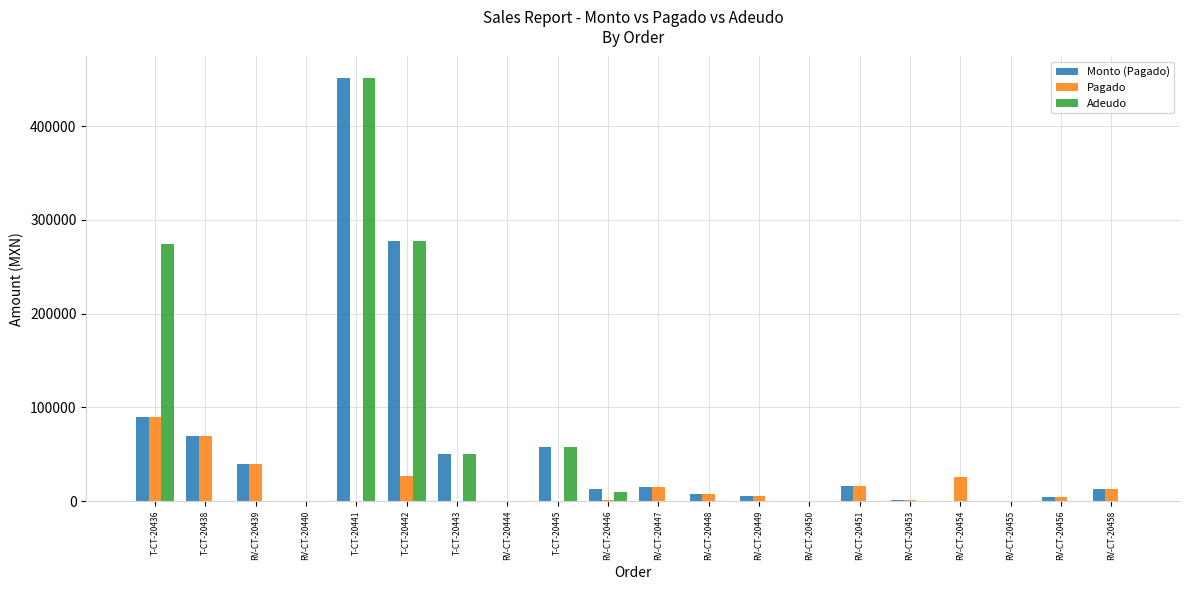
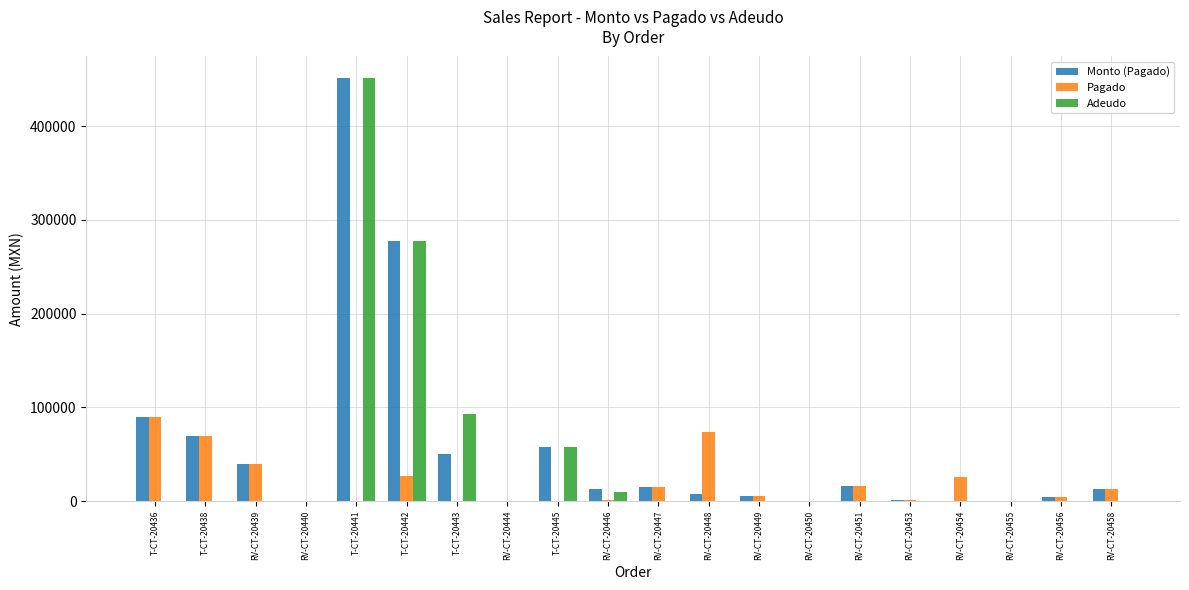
  {
    "Monto (Pagado)": {
      "T-CT-20436": 90000,
      "T-CT-20438": 70000,
      "RV-CT-20439": 40000,
      "T-CT-20441": 450000,
      "T-CT-20442": 280000,
      "T-CT-20443": 50000,
      "T-CT-20445": 60000,
      "RV-CT-20446": 10000,
      "RV-CT-20447": 20000,
      "RV-CT-20448": 10000,
      "RV-CT-20449": 10000,
      "RV-CT-20451": 20000,
      "RV-CT-20456": 10000,
      "RV-CT-20458": 10000
    },
    "Pagado": {
      "T-CT-20436": 90000,
      "T-CT-20438": 70000,
      "RV-CT-20439": 40000,
      "T-CT-20441": 0,
      "T-CT-20442": 30000,
      "T-CT-20443": 0,
      "T-CT-20445": 0,
      "RV-CT-20447": 20000,
-     "RV-CT-20448": 10000,
+     "RV-CT-20448": 70000,
      "RV-CT-20449": 10000,
      "RV-CT-20451": 20000,
      "RV-CT-20454": 30000,
      "RV-CT-20456": 10000,
      "RV-CT-20458": 10000
    },
    "Adeudo": {
-     "T-CT-20436": 270000,
+     "T-CT-20436": 0,
      "T-CT-20438": 0,
      "RV-CT-20439": 0,
      "RV-CT-20440": 0,
      "T-CT-20441": 450000,
      "T-CT-20442": 280000,
-     "T-CT-20443": 50000,
+     "T-CT-20443": 90000,
      "RV-CT-20444": 0,
      "T-CT-20445": 60000,
      "RV-CT-20446": 10000,
      "RV-CT-20447": 0,
      "RV-CT-20448": 0,
      "RV-CT-20449": 0,
      "RV-CT-20450": 0,
      "RV-CT-20451": 0,
      "RV-CT-20453": 0,
      "RV-CT-20454": 0,
      "RV-CT-20455": 0,
      "RV-CT-20456": 0,
      "RV-CT-20458": 0
    }
  }
